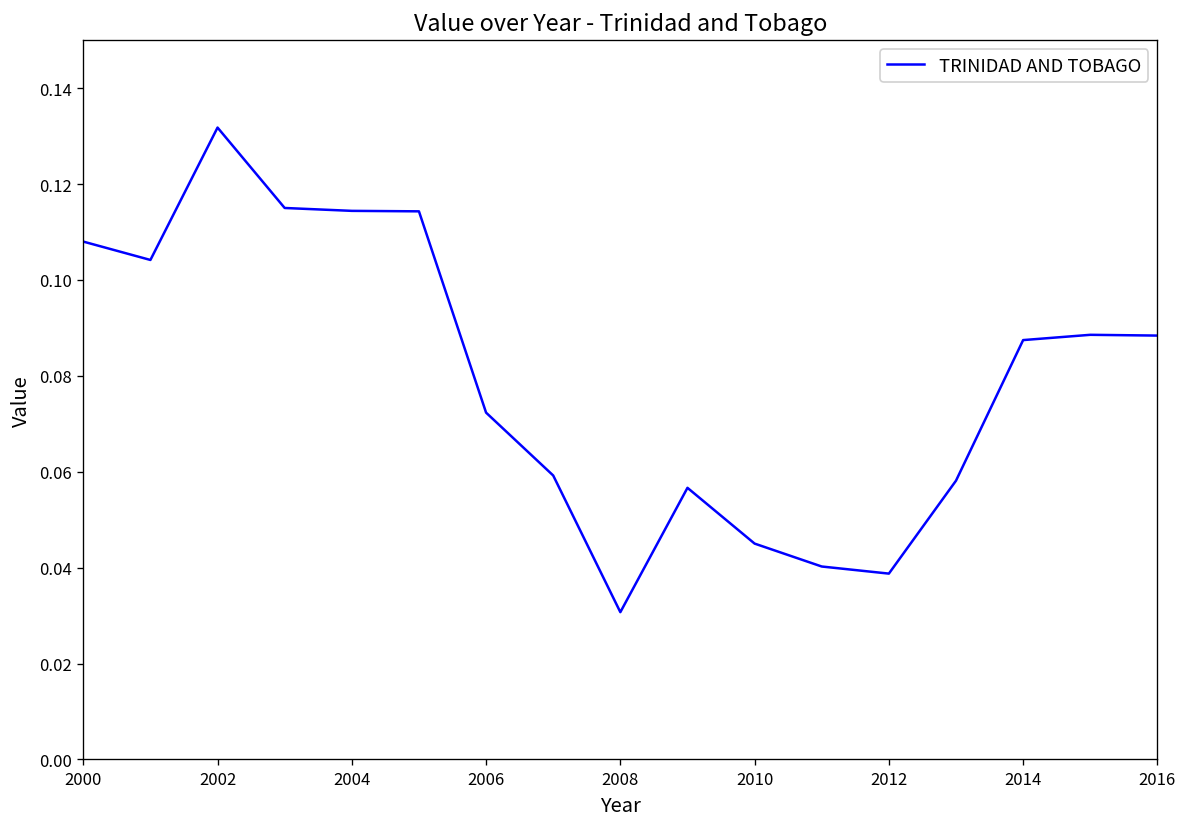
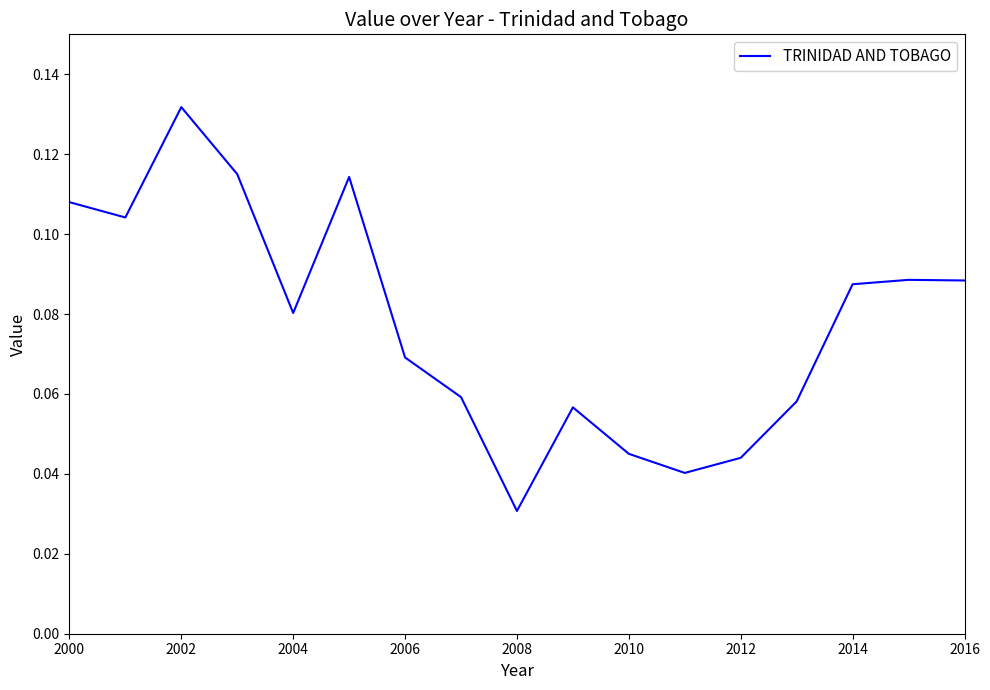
  {
    "2000": 0.108,
    "2002": 0.132,
-   "2004": 0.114,
-   "2006": 0.072,
+   "2004": 0.080,
+   "2006": 0.069,
    "2008": 0.031,
    "2010": 0.045,
-   "2012": 0.039,
+   "2012": 0.044,
    "2014": 0.087,
    "2016": 0.088
  }
